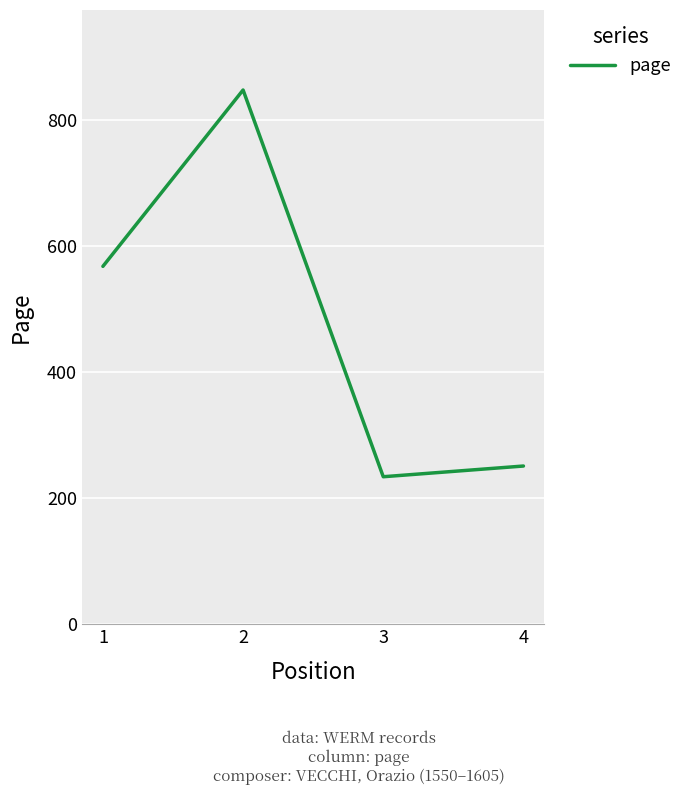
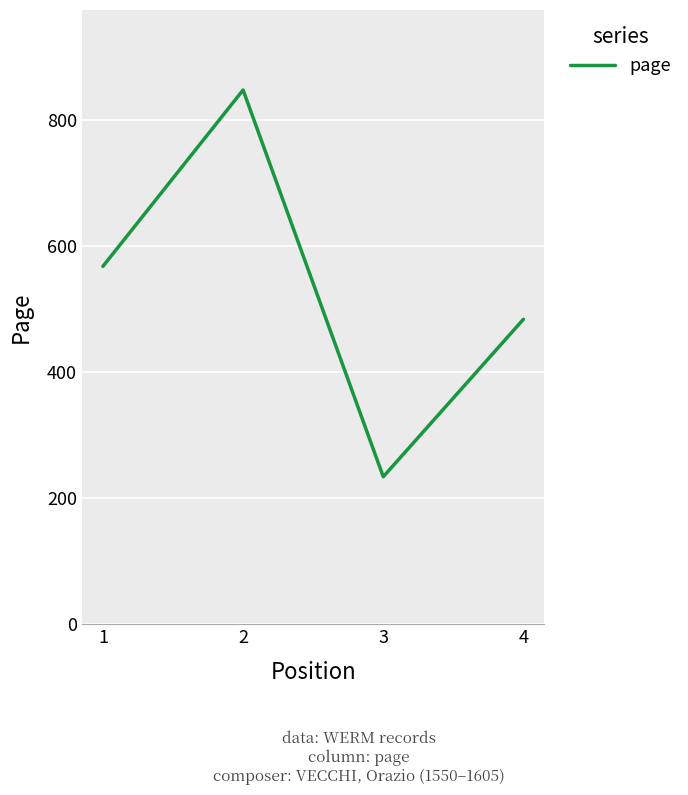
  {
    "1": 570,
    "2": 850,
    "3": 230,
-   "4": 250
+   "4": 480
  }
